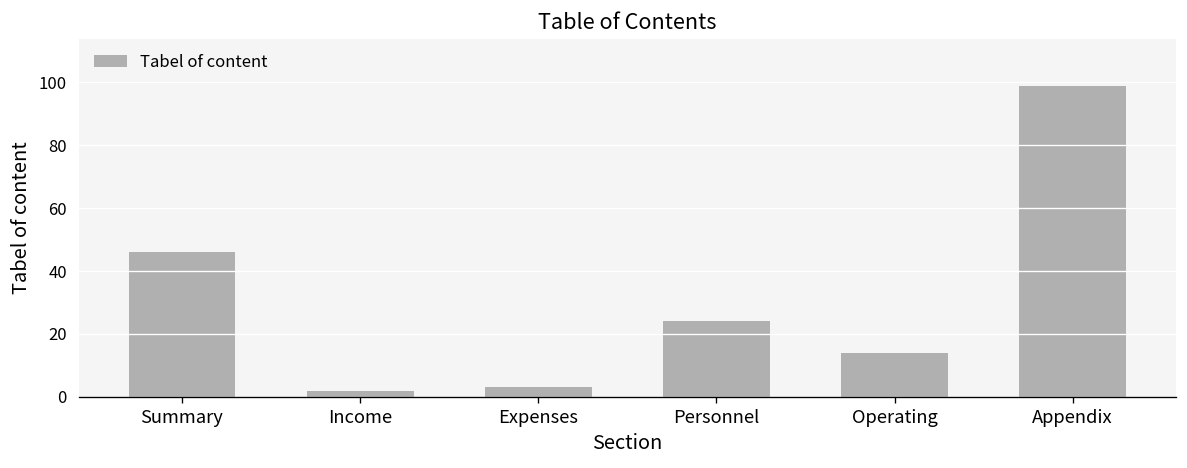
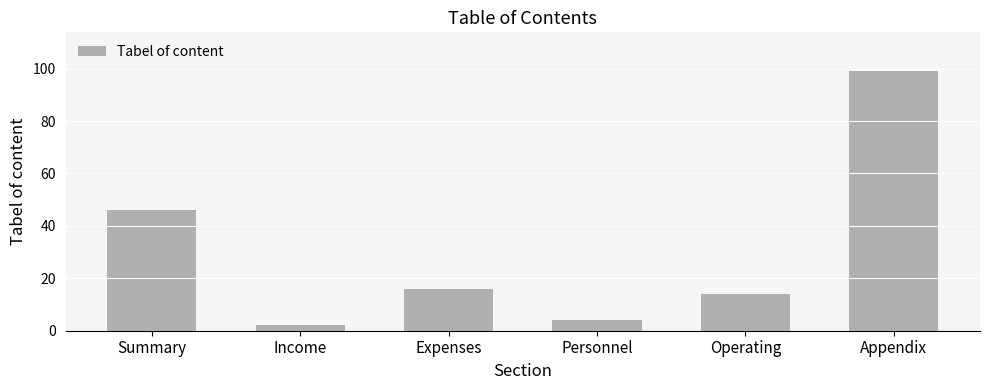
  {
    "Summary": 46,
    "Income": 2,
-   "Expenses": 3,
-   "Personnel": 24,
+   "Expenses": 16,
+   "Personnel": 4,
    "Operating": 14,
    "Appendix": 99
  }
